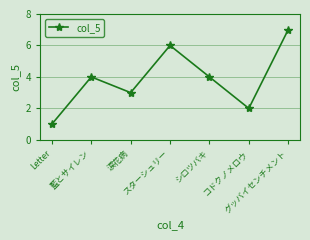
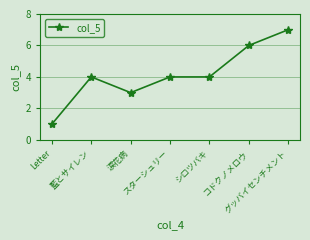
  {
    "Letter": 1,
    "藍とサイレン": 4,
    "涙花病": 3,
-   "スターシュリー": 6,
+   "スターシュリー": 4,
    "シロツバキ": 4,
-   "コドクノメロウ": 2,
+   "コドクノメロウ": 6,
    "グッバイセンチメント": 7
  }
